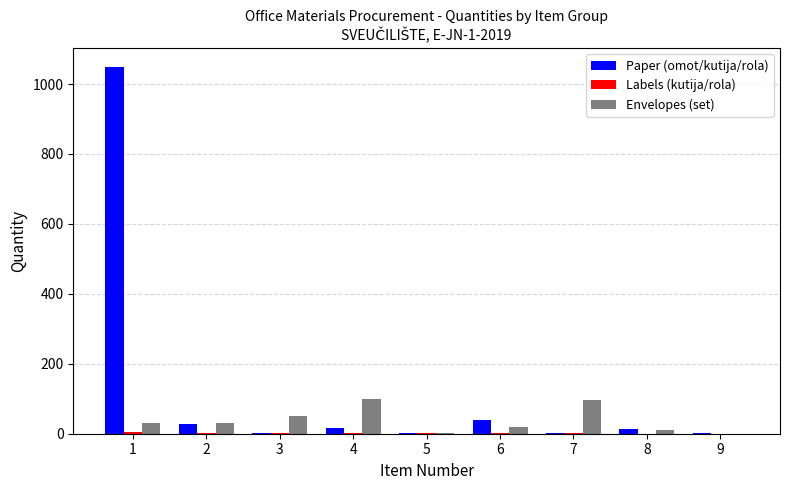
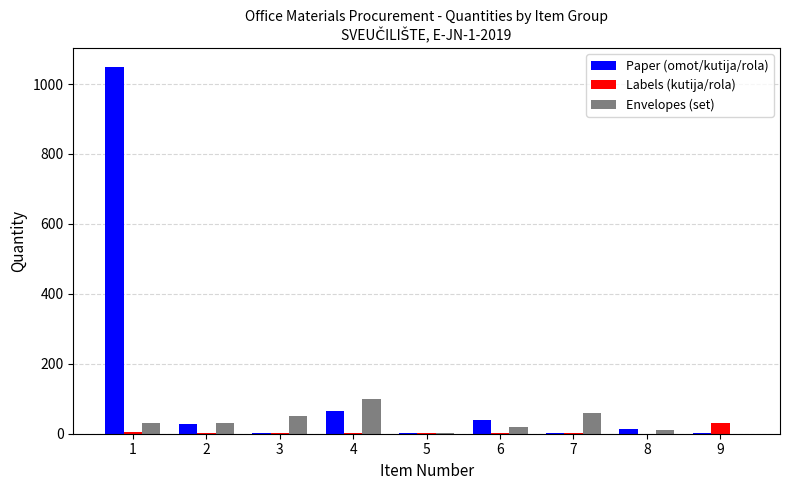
  {
    "Paper (omot/kutija/rola)": {
      "1": 1050,
      "2": 30,
-     "4": 20,
+     "4": 70,
      "6": 40,
      "8": 10
    },
    "Labels (kutija/rola)": {
      "8": 0,
-     "9": 0
+     "9": 30
    },
    "Envelopes (set)": {
      "1": 30,
      "2": 30,
      "3": 50,
      "4": 100,
      "6": 20,
-     "7": 100,
+     "7": 60,
      "8": 10,
      "9": 0
    }
  }
